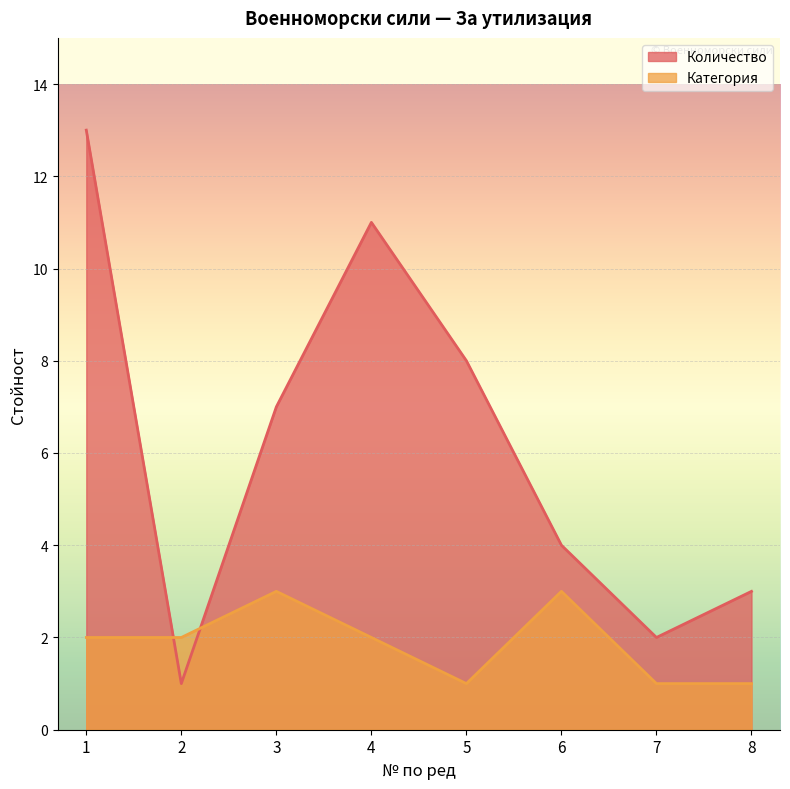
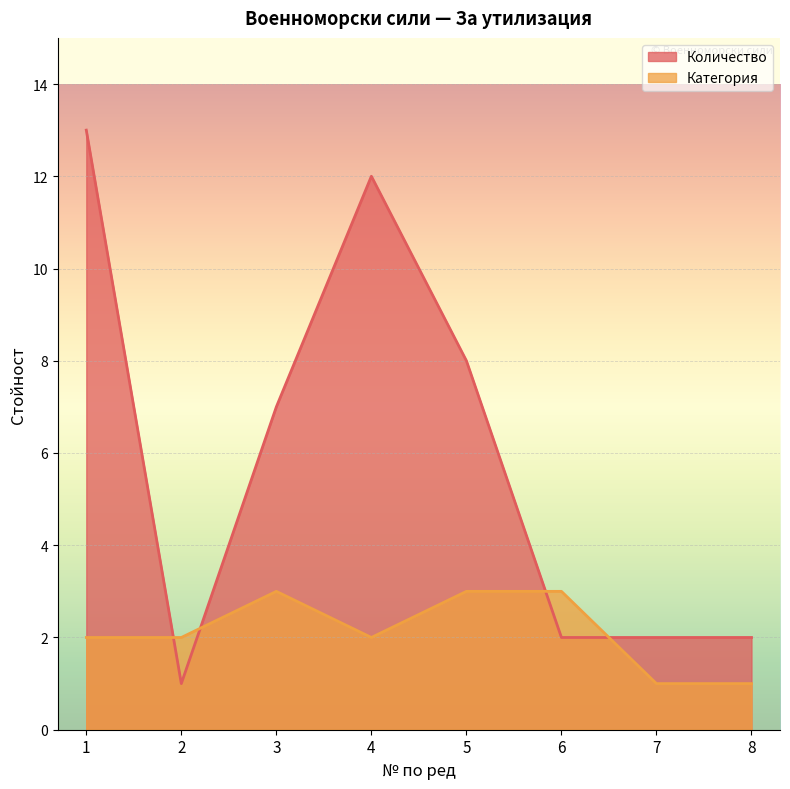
  {
    "Количество": {
      "1": 13,
      "2": 1,
      "3": 7,
-     "4": 11,
+     "4": 12,
      "5": 8,
-     "6": 4,
+     "6": 2,
      "7": 2,
-     "8": 3
+     "8": 2
    },
    "Категория": {
      "1": 2,
      "2": 2,
      "3": 3,
      "4": 2,
-     "5": 1,
+     "5": 3,
      "6": 3,
      "7": 1,
      "8": 1
    }
  }
